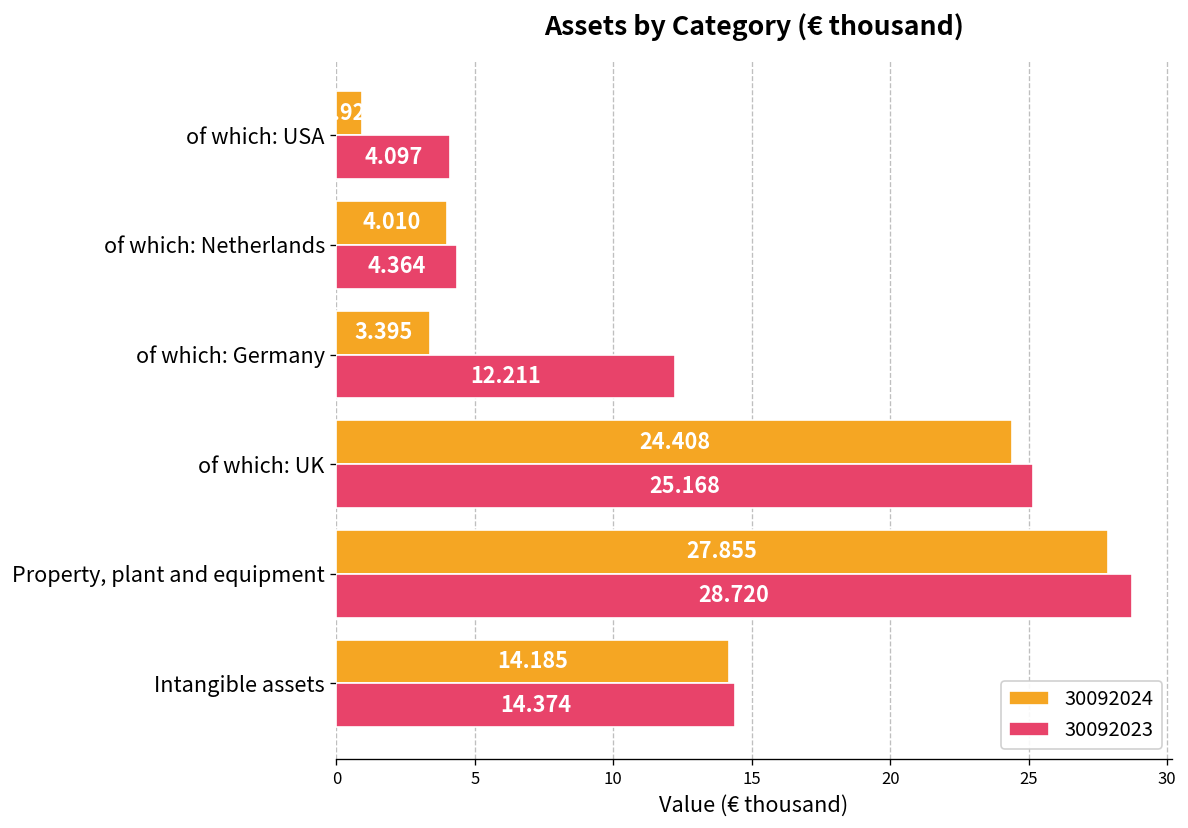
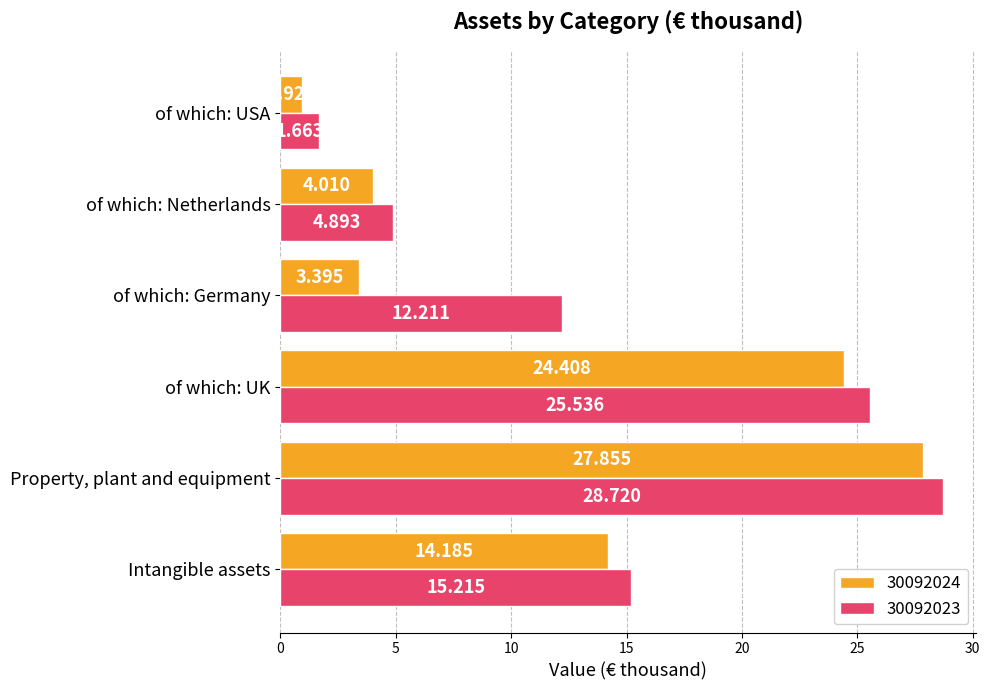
  {
    "30092024": {
      "of which: Netherlands": 4.010,
      "of which: Germany": 3.395,
      "of which: UK": 24.408,
      "Property, plant and equipment": 27.855,
      "Intangible assets": 14.185
    },
    "30092023": {
-     "of which: USA": 4.097,
-     "of which: Netherlands": 4.364,
+     "of which: USA": 1.663,
+     "of which: Netherlands": 4.893,
      "of which: Germany": 12.211,
-     "of which: UK": 25.168,
+     "of which: UK": 25.536,
      "Property, plant and equipment": 28.720,
-     "Intangible assets": 14.374
+     "Intangible assets": 15.215
    }
  }
